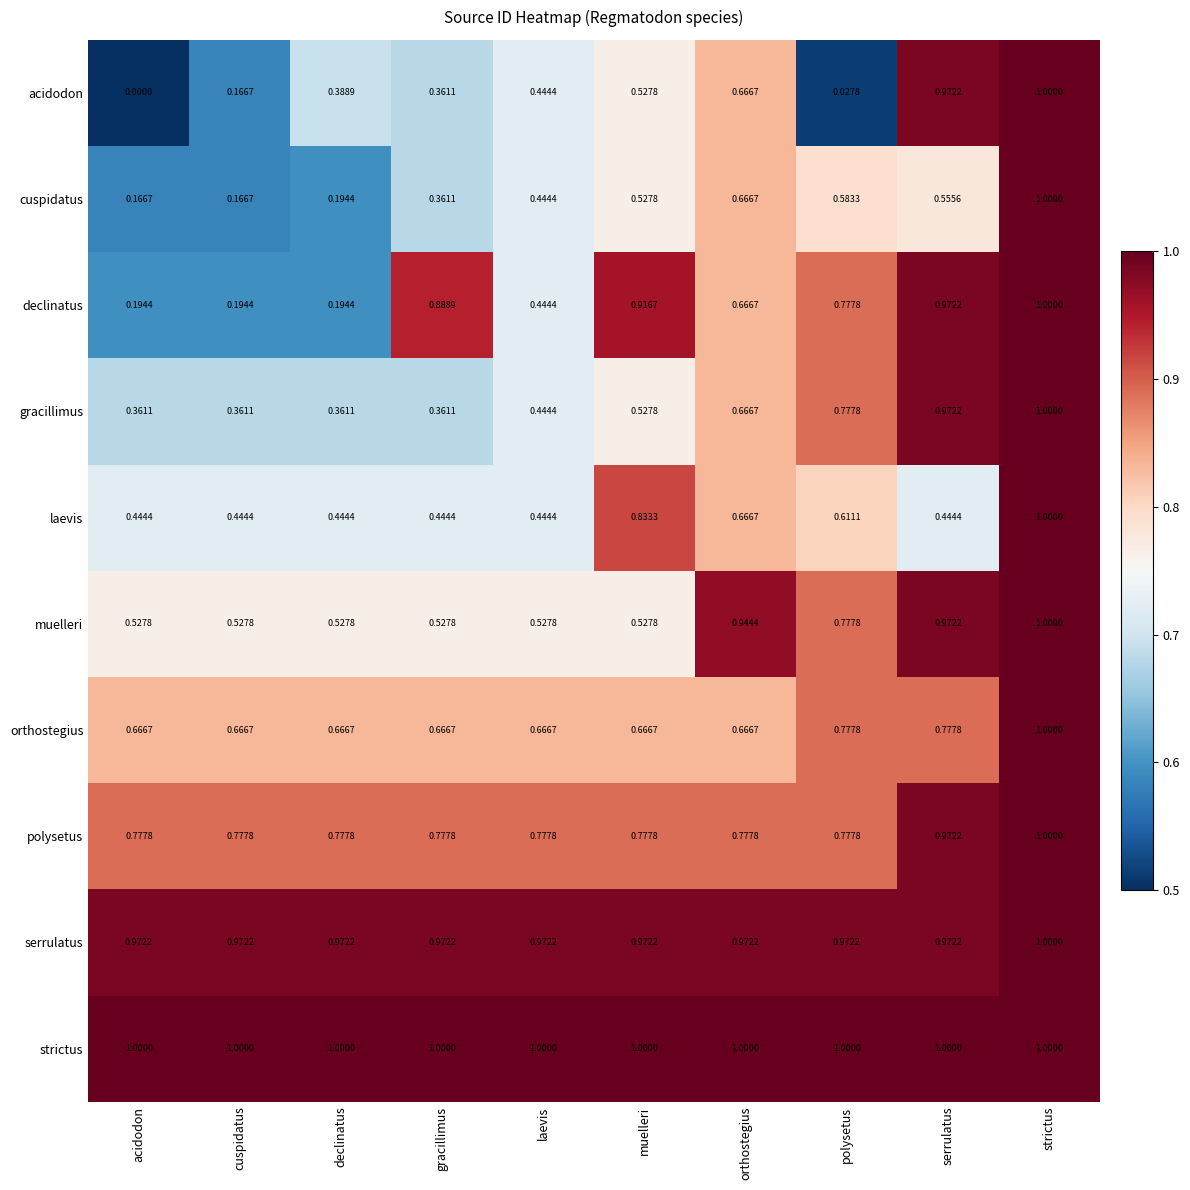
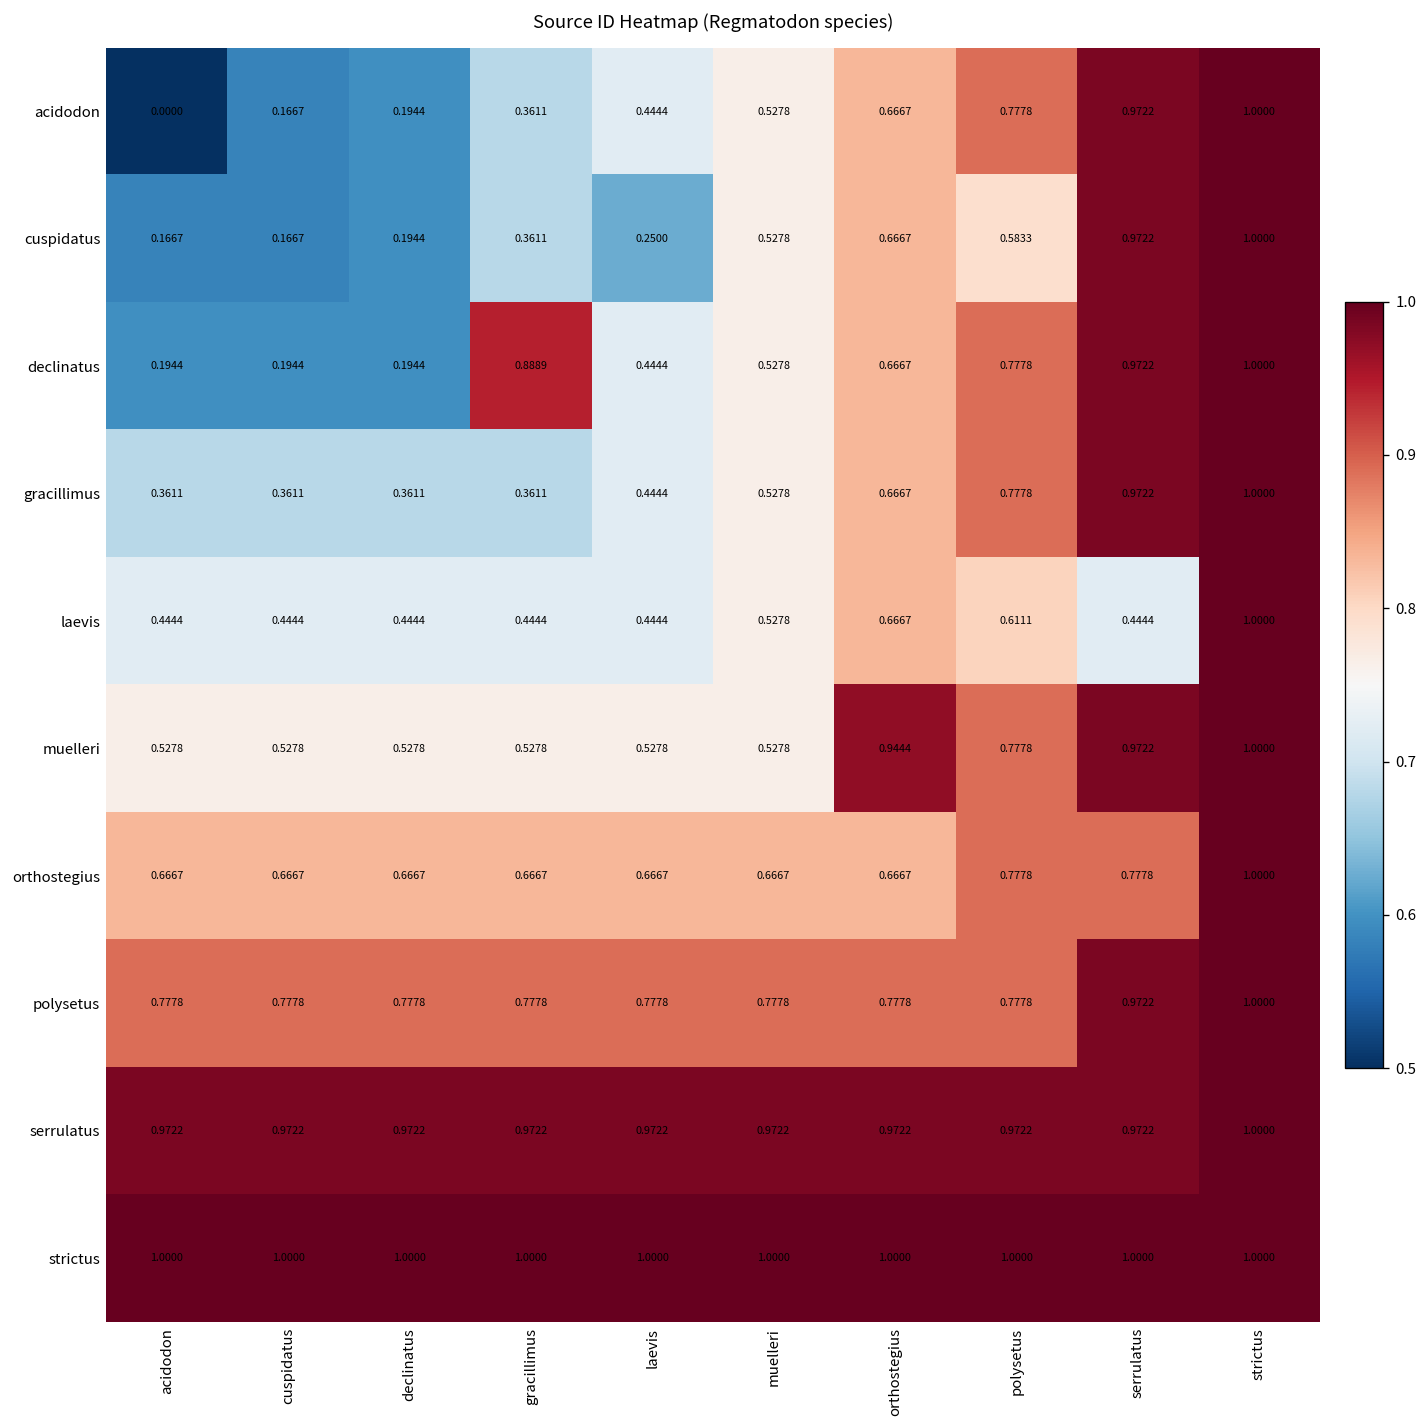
  {
    "acidodon": {
      "acidodon": 0.0000,
      "cuspidatus": 0.1667,
-     "declinatus": 0.3889,
+     "declinatus": 0.1944,
      "gracillimus": 0.3611,
      "laevis": 0.4444,
      "muelleri": 0.5278,
      "orthostegius": 0.6667,
-     "polysetus": 0.0278,
+     "polysetus": 0.7778,
      "serrulatus": 0.9722,
      "strictus": 1.0000
    },
    "cuspidatus": {
      "acidodon": 0.1667,
      "cuspidatus": 0.1667,
      "declinatus": 0.1944,
      "gracillimus": 0.3611,
-     "laevis": 0.4444,
+     "laevis": 0.2500,
      "muelleri": 0.5278,
      "orthostegius": 0.6667,
      "polysetus": 0.5833,
-     "serrulatus": 0.5556,
+     "serrulatus": 0.9722,
      "strictus": 1.0000
    },
    "declinatus": {
      "acidodon": 0.1944,
      "cuspidatus": 0.1944,
      "declinatus": 0.1944,
      "gracillimus": 0.8889,
      "laevis": 0.4444,
-     "muelleri": 0.9167,
+     "muelleri": 0.5278,
      "orthostegius": 0.6667,
      "polysetus": 0.7778,
      "serrulatus": 0.9722,
      "strictus": 1.0000
    },
    "gracillimus": {
      "acidodon": 0.3611,
      "cuspidatus": 0.3611,
      "declinatus": 0.3611,
      "gracillimus": 0.3611,
      "laevis": 0.4444,
      "muelleri": 0.5278,
      "orthostegius": 0.6667,
      "polysetus": 0.7778,
      "serrulatus": 0.9722,
      "strictus": 1.0000
    },
    "laevis": {
      "acidodon": 0.4444,
      "cuspidatus": 0.4444,
      "declinatus": 0.4444,
      "gracillimus": 0.4444,
      "laevis": 0.4444,
-     "muelleri": 0.8333,
+     "muelleri": 0.5278,
      "orthostegius": 0.6667,
      "polysetus": 0.6111,
      "serrulatus": 0.4444,
      "strictus": 1.0000
    },
    "muelleri": {
      "acidodon": 0.5278,
      "cuspidatus": 0.5278,
      "declinatus": 0.5278,
      "gracillimus": 0.5278,
      "laevis": 0.5278,
      "muelleri": 0.5278,
      "orthostegius": 0.9444,
      "polysetus": 0.7778,
      "serrulatus": 0.9722,
      "strictus": 1.0000
    },
    "orthostegius": {
      "acidodon": 0.6667,
      "cuspidatus": 0.6667,
      "declinatus": 0.6667,
      "gracillimus": 0.6667,
      "laevis": 0.6667,
      "muelleri": 0.6667,
      "orthostegius": 0.6667,
      "polysetus": 0.7778,
      "serrulatus": 0.7778,
      "strictus": 1.0000
    },
    "polysetus": {
      "acidodon": 0.7778,
      "cuspidatus": 0.7778,
      "declinatus": 0.7778,
      "gracillimus": 0.7778,
      "laevis": 0.7778,
      "muelleri": 0.7778,
      "orthostegius": 0.7778,
      "polysetus": 0.7778,
      "serrulatus": 0.9722,
      "strictus": 1.0000
    },
    "serrulatus": {
      "acidodon": 0.9722,
      "cuspidatus": 0.9722,
      "declinatus": 0.9722,
      "gracillimus": 0.9722,
      "laevis": 0.9722,
      "muelleri": 0.9722,
      "orthostegius": 0.9722,
      "polysetus": 0.9722,
      "serrulatus": 0.9722,
      "strictus": 1.0000
    },
    "strictus": {
      "acidodon": 1.0000,
      "cuspidatus": 1.0000,
      "declinatus": 1.0000,
      "gracillimus": 1.0000,
      "laevis": 1.0000,
      "muelleri": 1.0000,
      "orthostegius": 1.0000,
      "polysetus": 1.0000,
      "serrulatus": 1.0000,
      "strictus": 1.0000
    }
  }
